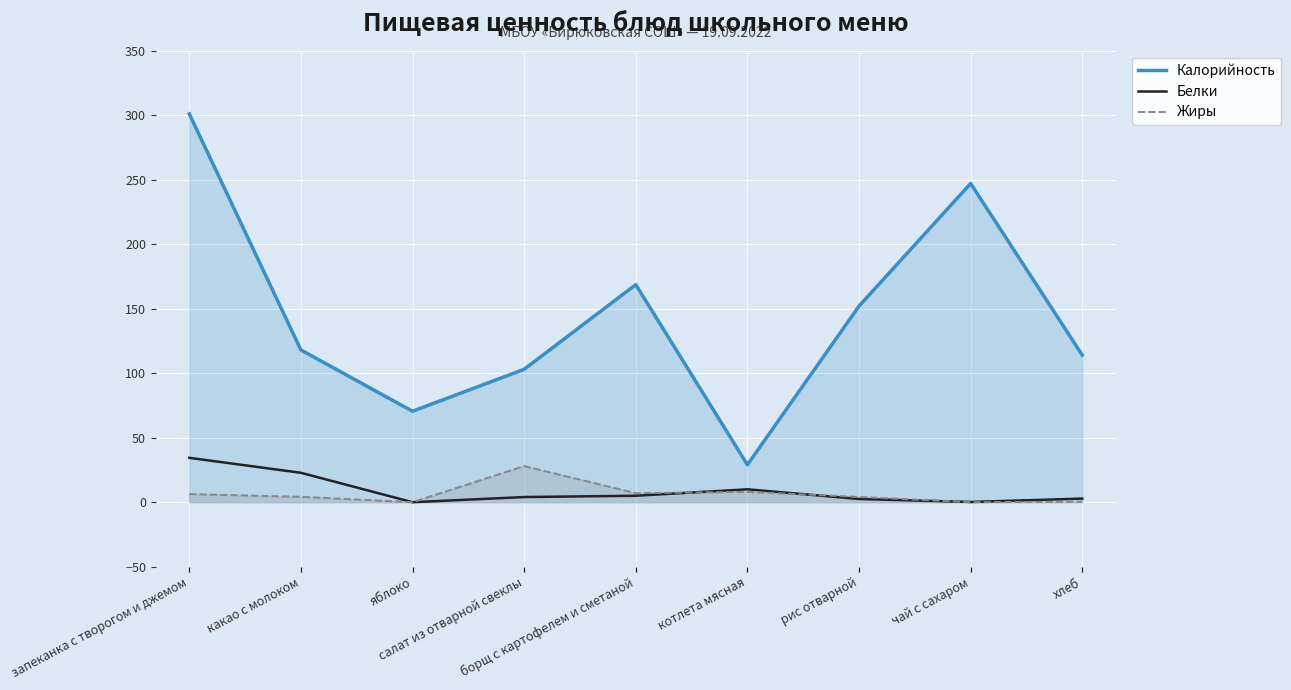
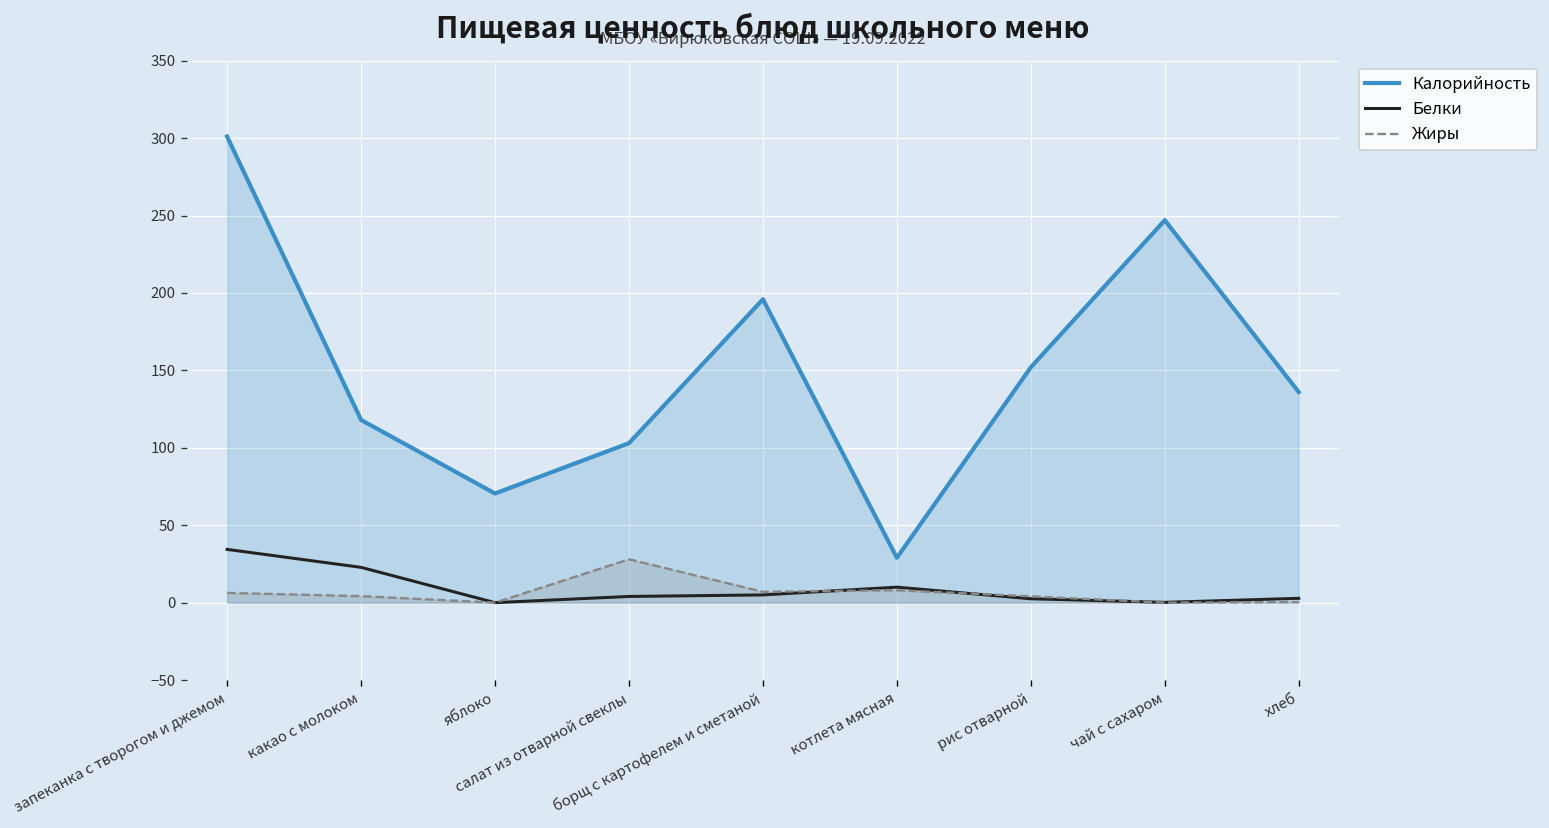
  {
    "Калорийность": {
      "запеканка с творогом и джемом": 301,
      "какао с молоком": 118,
      "яблоко": 71,
      "салат из отварной свеклы": 103,
-     "борщ с картофелем и сметаной": 169,
+     "борщ с картофелем и сметаной": 196,
      "котлета мясная": 29,
      "рис отварной": 152,
      "чай с сахаром": 247,
-     "хлеб": 114
+     "хлеб": 136
    },
    "Белки": {
      "запеканка с творогом и джемом": 34,
      "какао с молоком": 23,
      "салат из отварной свеклы": 4,
      "борщ с картофелем и сметаной": 5,
      "котлета мясная": 10,
      "хлеб": 3
    },
    "Жиры": {
      "запеканка с творогом и джемом": 6,
      "какао с молоком": 4,
      "салат из отварной свеклы": 28,
      "борщ с картофелем и сметаной": 7,
      "котлета мясная": 8,
      "хлеб": 0
    }
  }
